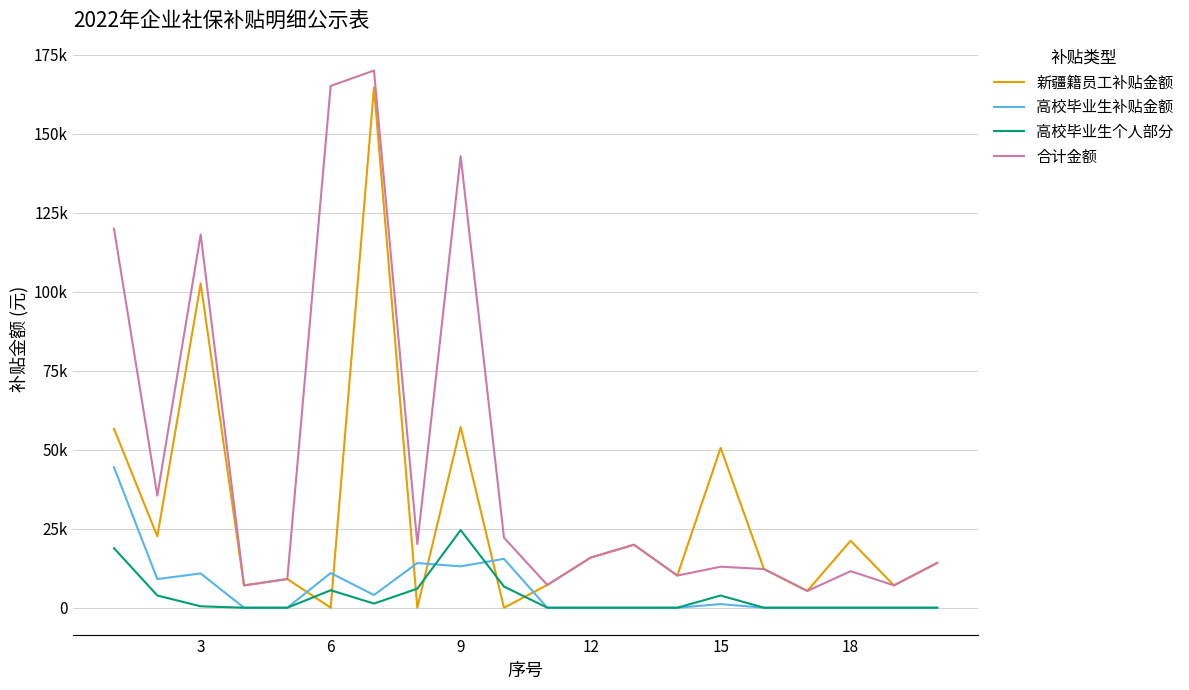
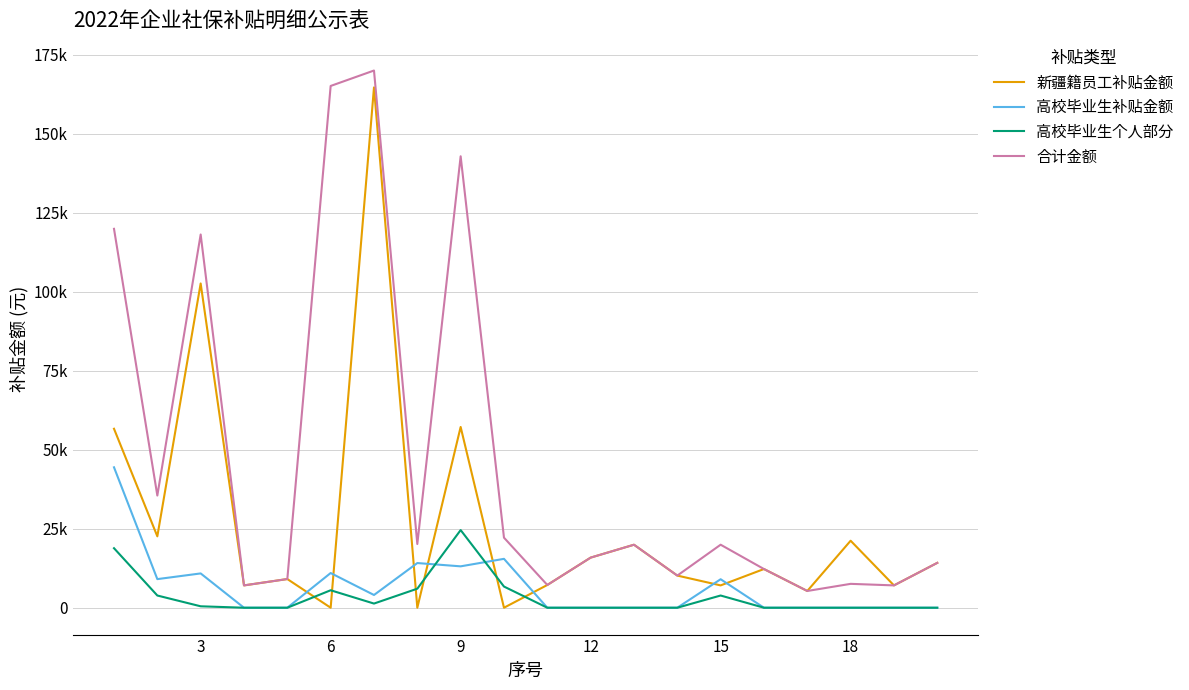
  {
    "新疆籍员工补贴金额": {
      "3": 103000,
      "6": 0,
      "9": 57000,
-     "15": 51000,
+     "15": 7000,
      "18": 21000
    },
    "高校毕业生补贴金额": {
      "3": 11000,
      "6": 11000,
      "9": 13000,
-     "15": 1000
+     "15": 9000
    },
    "高校毕业生个人部分": {
      "3": 0,
      "6": 6000,
      "9": 25000,
      "15": 4000
    },
    "合计金额": {
      "3": 118000,
      "6": 165000,
      "9": 143000,
-     "15": 13000,
-     "18": 12000
+     "15": 20000,
+     "18": 8000
    }
  }
